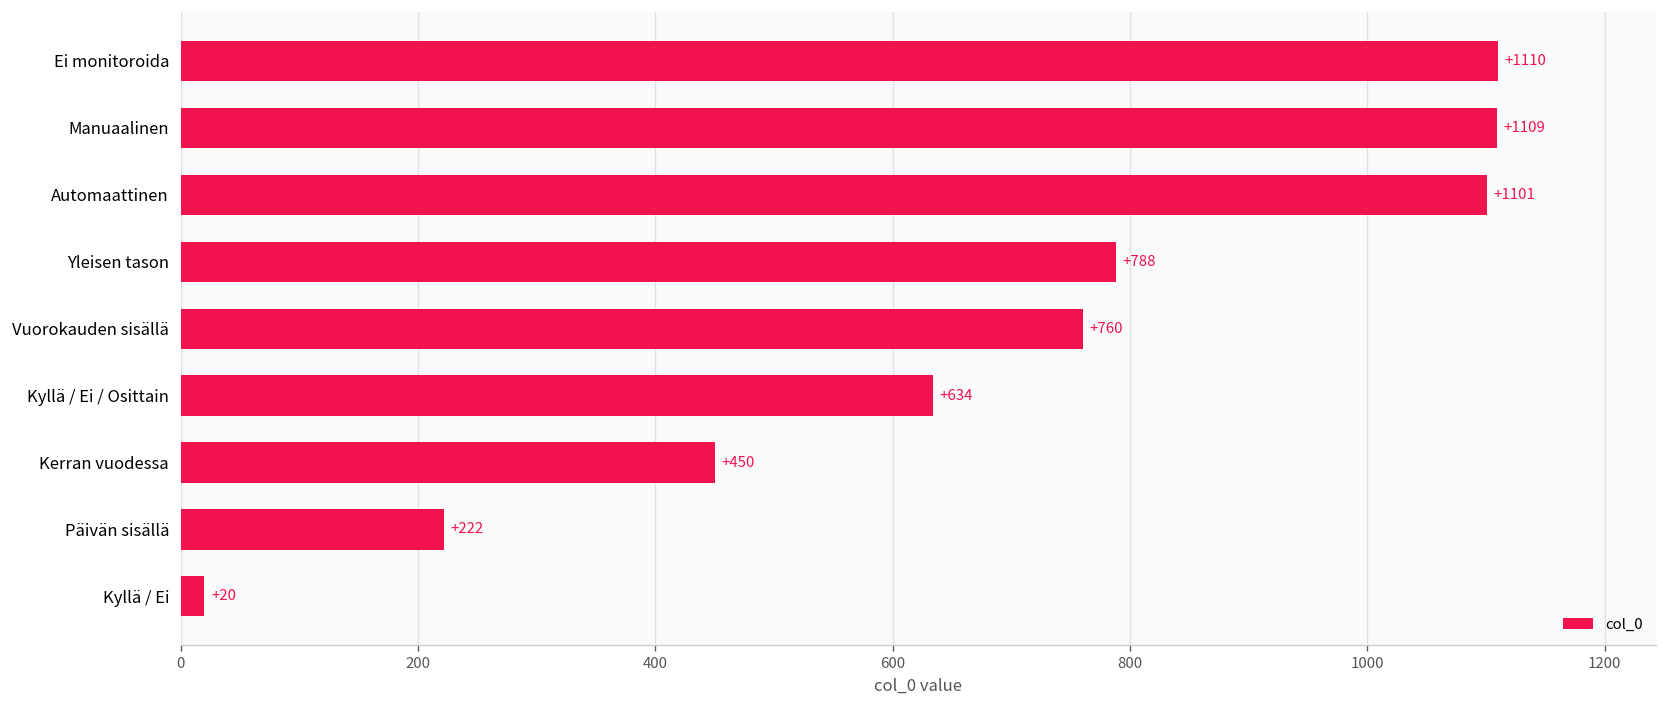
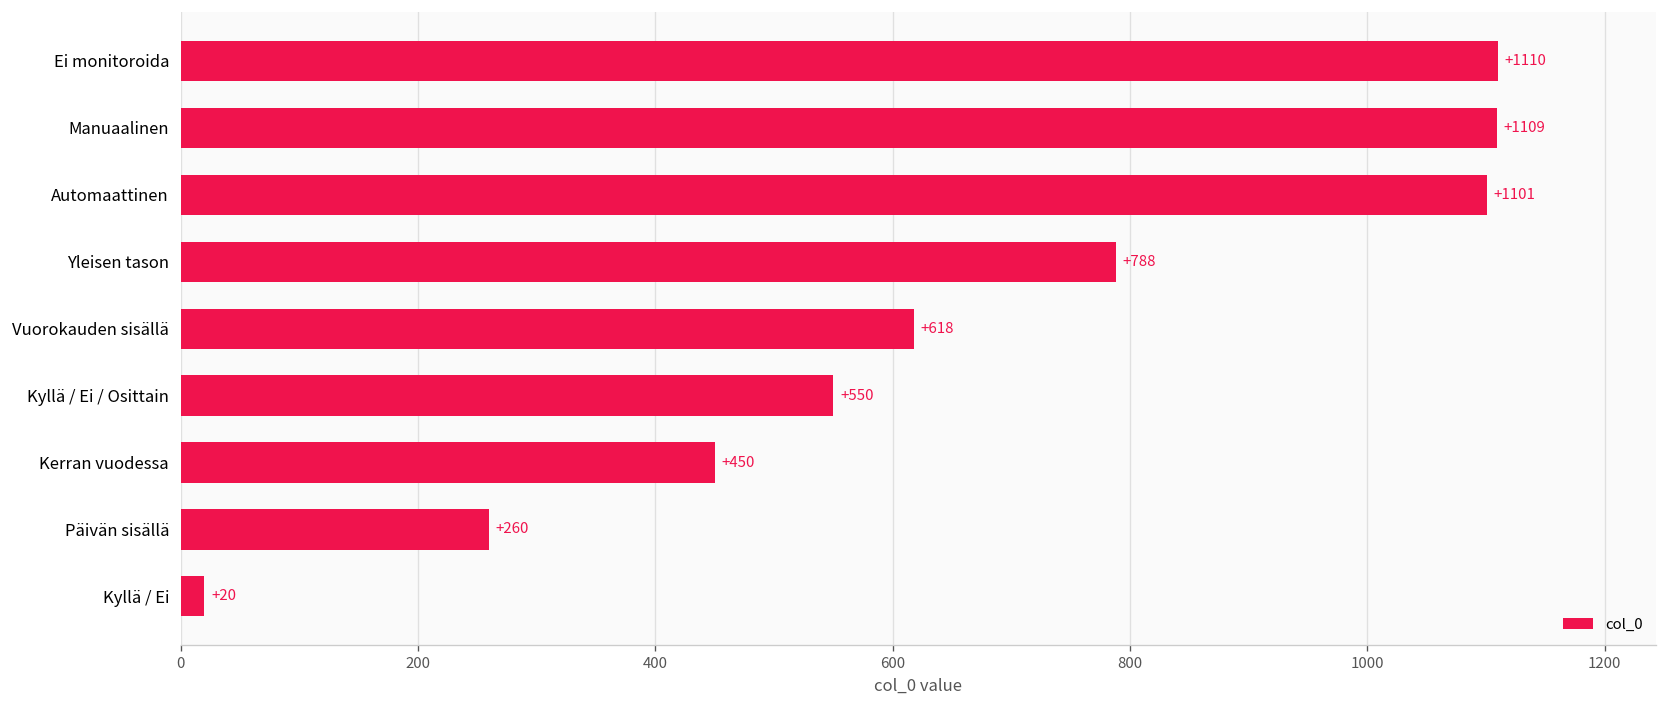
  {
    "Ei monitoroida": "+1110",
    "Manuaalinen": "+1109",
    "Automaattinen": "+1101",
    "Yleisen tason": "+788",
-   "Vuorokauden sisällä": "+760",
-   "Kyllä / Ei / Osittain": "+634",
+   "Vuorokauden sisällä": "+618",
+   "Kyllä / Ei / Osittain": "+550",
    "Kerran vuodessa": "+450",
-   "Päivän sisällä": "+222",
+   "Päivän sisällä": "+260",
    "Kyllä / Ei": "+20"
  }
